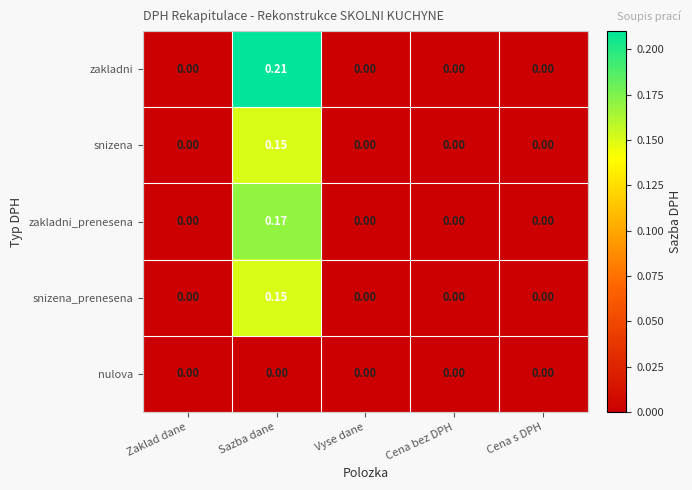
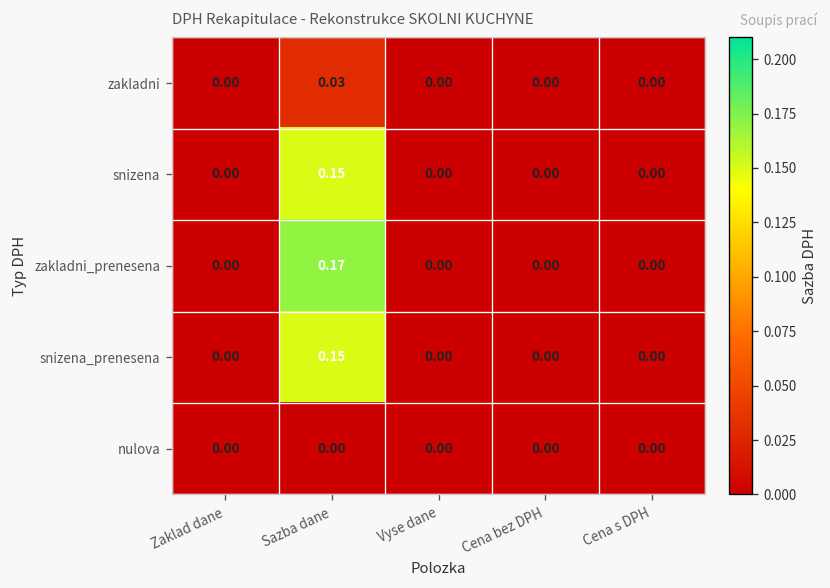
  {
    "zakladni": {
      "Zaklad dane": 0.00,
-     "Sazba dane": 0.21,
+     "Sazba dane": 0.03,
      "Vyse dane": 0.00,
      "Cena bez DPH": 0.00,
      "Cena s DPH": 0.00
    },
    "snizena": {
      "Zaklad dane": 0.00,
      "Sazba dane": 0.15,
      "Vyse dane": 0.00,
      "Cena bez DPH": 0.00,
      "Cena s DPH": 0.00
    },
    "zakladni_prenesena": {
      "Zaklad dane": 0.00,
      "Sazba dane": 0.17,
      "Vyse dane": 0.00,
      "Cena bez DPH": 0.00,
      "Cena s DPH": 0.00
    },
    "snizena_prenesena": {
      "Zaklad dane": 0.00,
      "Sazba dane": 0.15,
      "Vyse dane": 0.00,
      "Cena bez DPH": 0.00,
      "Cena s DPH": 0.00
    },
    "nulova": {
      "Zaklad dane": 0.00,
      "Sazba dane": 0.00,
      "Vyse dane": 0.00,
      "Cena bez DPH": 0.00,
      "Cena s DPH": 0.00
    }
  }
